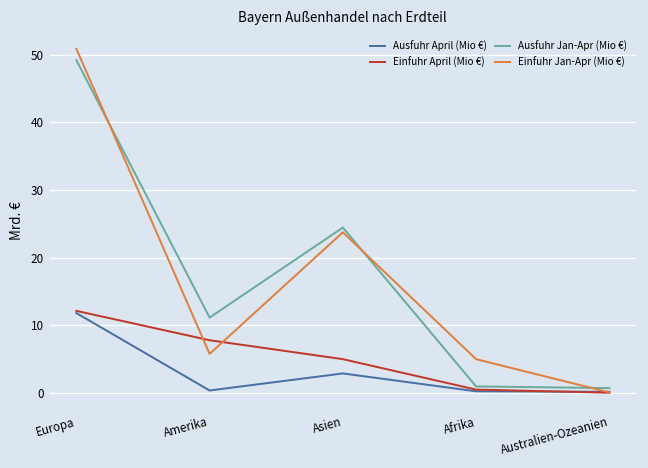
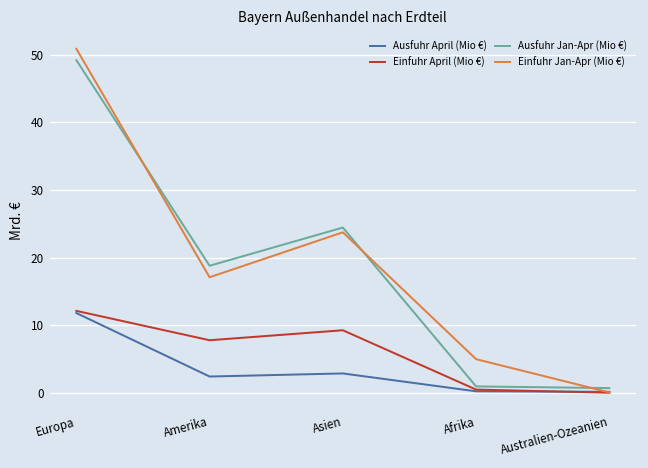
  {
    "Ausfuhr April (Mio €)": {
-     "Amerika": 0,
+     "Amerika": 2,
      "Asien": 3
    },
    "Einfuhr April (Mio €)": {
      "Amerika": 8,
-     "Asien": 5
+     "Asien": 9
    },
    "Ausfuhr Jan-Apr (Mio €)": {
      "Europa": 49,
-     "Amerika": 11,
+     "Amerika": 19,
      "Asien": 24,
      "Afrika": 1,
      "Australien-Ozeanien": 1
    },
    "Einfuhr Jan-Apr (Mio €)": {
      "Europa": 51,
-     "Amerika": 6,
+     "Amerika": 17,
      "Asien": 24,
      "Afrika": 5
    }
  }
